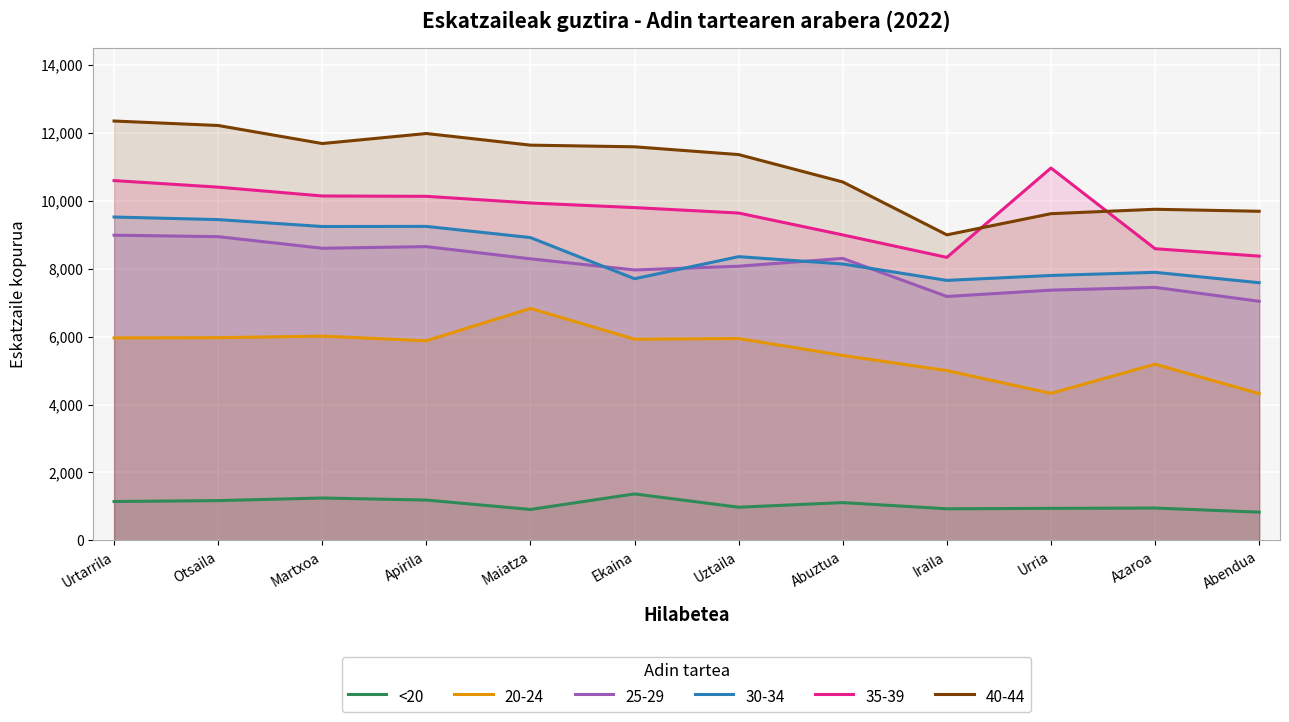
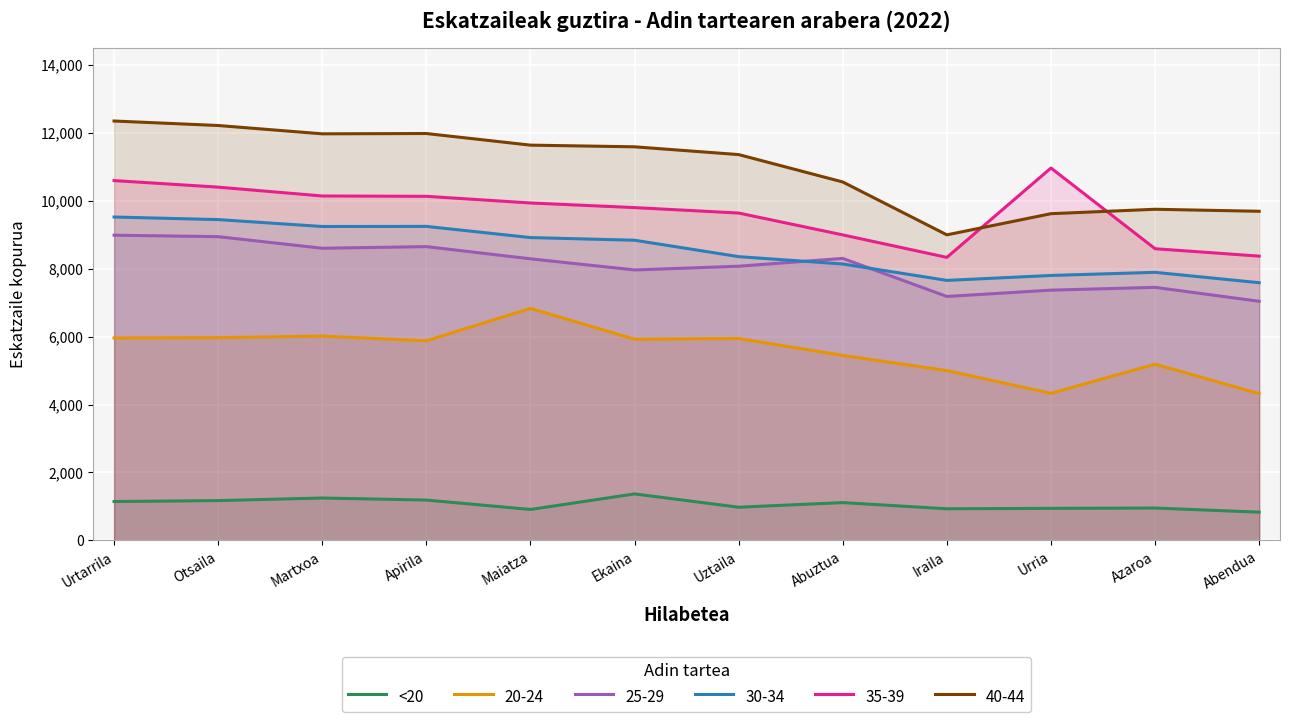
  {
    "<20": {
      "Urtarrila": "1,100",
      "Otsaila": "1,200",
      "Martxoa": "1,200",
      "Apirila": "1,200",
      "Maiatza": "900",
      "Ekaina": "1,400",
      "Uztaila": "1,000",
      "Abuztua": "1,100",
      "Iraila": "900",
      "Urria": "900",
      "Azaroa": "1,000",
      "Abendua": "800"
    },
    "20-24": {
      "Urtarrila": "6,000",
      "Otsaila": "6,000",
      "Martxoa": "6,000",
      "Apirila": "5,900",
      "Maiatza": "6,800",
      "Ekaina": "5,900",
      "Uztaila": "5,900",
      "Abuztua": "5,400",
      "Iraila": "5,000",
      "Urria": "4,300",
      "Azaroa": "5,200",
      "Abendua": "4,300"
    },
    "25-29": {
      "Urtarrila": "9,000",
      "Otsaila": "8,900",
      "Martxoa": "8,600",
      "Apirila": "8,600",
      "Maiatza": "8,300",
      "Ekaina": "8,000",
      "Uztaila": "8,100",
      "Abuztua": "8,300",
      "Iraila": "7,200",
      "Urria": "7,400",
      "Azaroa": "7,400",
      "Abendua": "7,000"
    },
    "30-34": {
      "Urtarrila": "9,500",
      "Otsaila": "9,400",
      "Martxoa": "9,200",
      "Apirila": "9,200",
      "Maiatza": "8,900",
-     "Ekaina": "7,700",
+     "Ekaina": "8,800",
      "Uztaila": "8,400",
      "Abuztua": "8,100",
      "Iraila": "7,700",
      "Urria": "7,800",
      "Azaroa": "7,900",
      "Abendua": "7,600"
    },
    "35-39": {
      "Urtarrila": "10,600",
      "Otsaila": "10,400",
      "Martxoa": "10,100",
      "Apirila": "10,100",
      "Maiatza": "9,900",
      "Ekaina": "9,800",
      "Uztaila": "9,600",
      "Abuztua": "9,000",
      "Iraila": "8,300",
      "Urria": "11,000",
      "Azaroa": "8,600",
      "Abendua": "8,400"
    },
    "40-44": {
      "Urtarrila": "12,300",
      "Otsaila": "12,200",
-     "Martxoa": "11,700",
+     "Martxoa": "12,000",
      "Apirila": "12,000",
      "Maiatza": "11,600",
      "Ekaina": "11,600",
      "Uztaila": "11,400",
      "Abuztua": "10,500",
      "Iraila": "9,000",
      "Urria": "9,600",
      "Azaroa": "9,700",
      "Abendua": "9,700"
    }
  }
